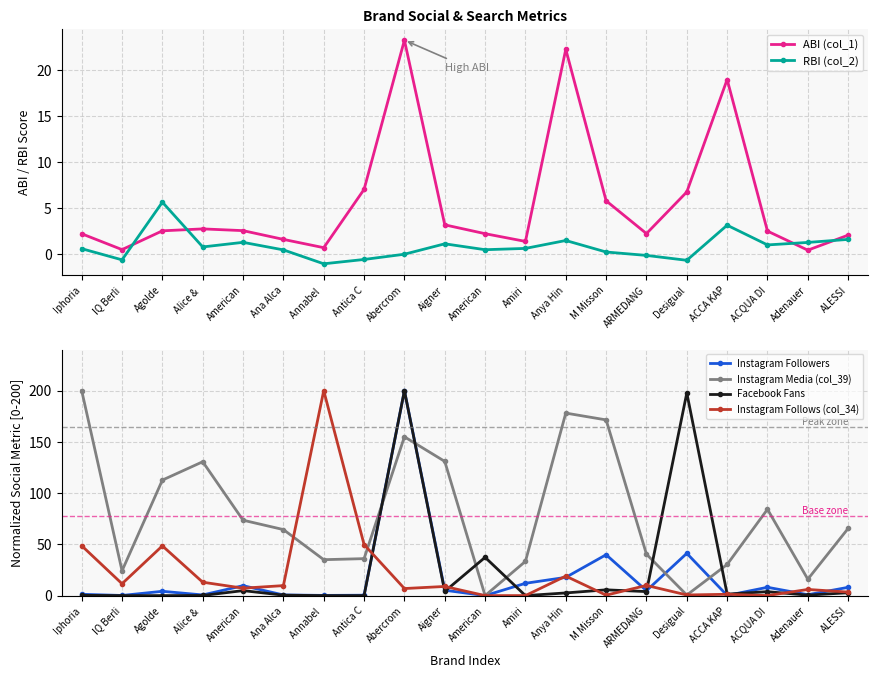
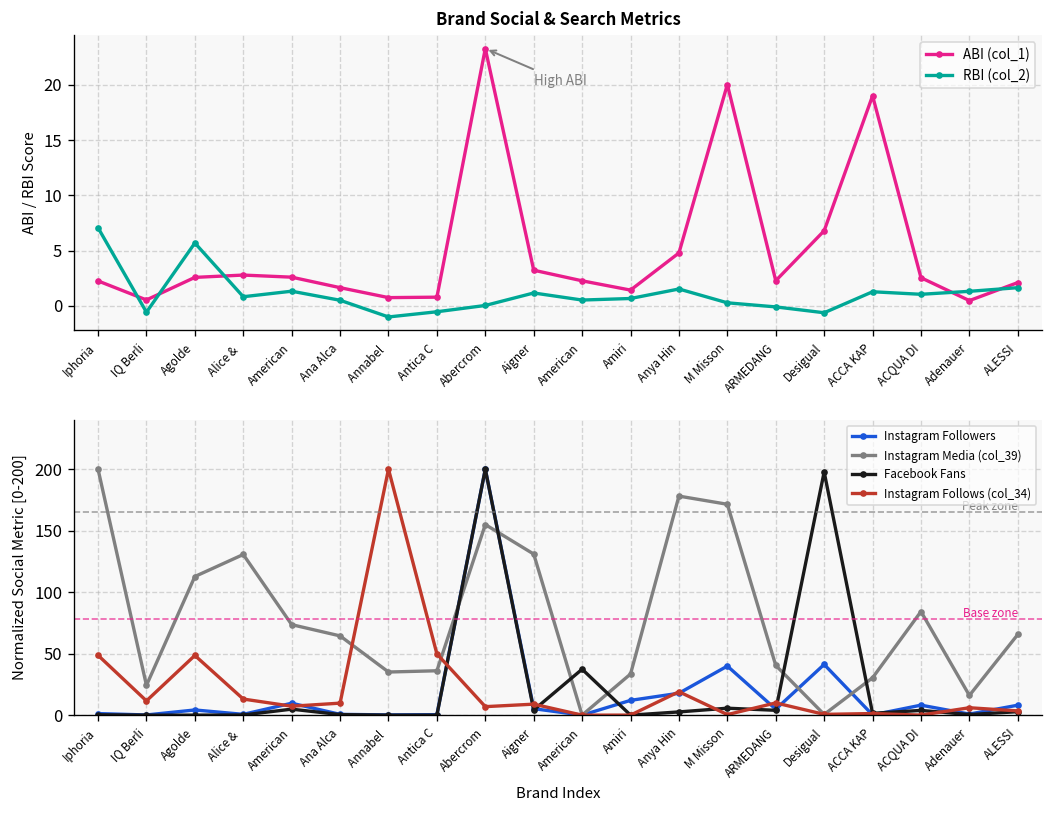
  {
    "Brand Social & Search Metrics": {
      "ABI (col_1)": {
        "Iphoria": 2,
        "IQ Berli": 1,
        "Agolde": 3,
        "Alice &": 3,
        "Ana Alca": 2,
        "Annabel": 1,
-       "Antica C": 7,
+       "Antica C": 1,
        "Abercrom": 23,
        "Aigner": 3,
        "Amiri": 1,
-       "Anya Hin": 22,
-       "M Misson": 6,
+       "Anya Hin": 5,
+       "M Misson": 20,
        "ARMEDANG": 2,
        "Desigual": 7,
        "ACCA KAP": 19,
        "ACQUA DI": 3,
        "Adenauer": 0,
        "ALESSI": 2
      },
      "RBI (col_2)": {
-       "Iphoria": 1,
+       "Iphoria": 7,
        "IQ Berli": -1,
        "Agolde": 6,
        "Alice &": 1,
        "Ana Alca": 1,
        "Annabel": -1,
        "Antica C": -1,
        "Abercrom": 0,
        "Aigner": 1,
        "Amiri": 1,
        "Anya Hin": 2,
        "M Misson": 0,
        "ARMEDANG": 0,
        "Desigual": -1,
-       "ACCA KAP": 3,
+       "ACCA KAP": 1,
        "ACQUA DI": 1,
        "Adenauer": 1,
        "ALESSI": 2
      }
    }
  }
